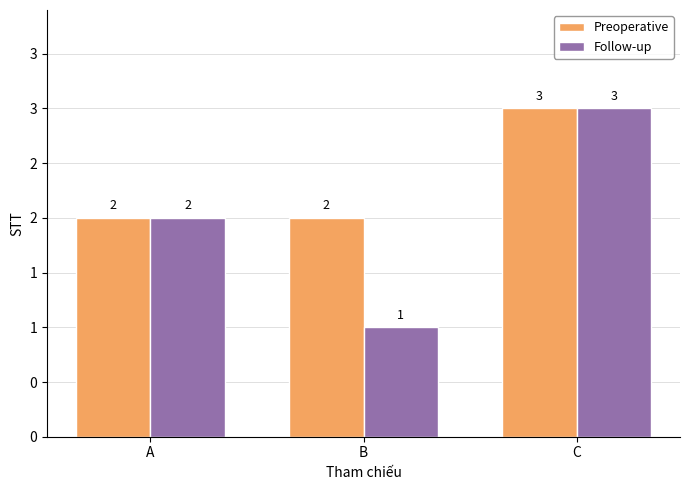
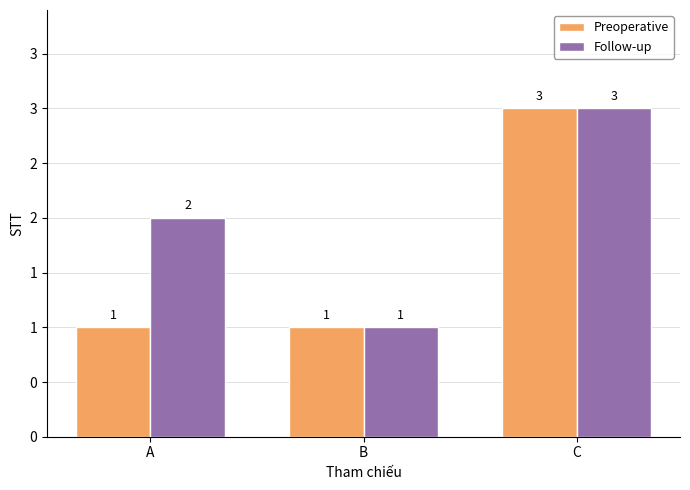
  {
    "Preoperative": {
-     "A": 2,
-     "B": 2,
+     "A": 1,
+     "B": 1,
      "C": 3
    },
    "Follow-up": {
      "A": 2,
      "B": 1,
      "C": 3
    }
  }
